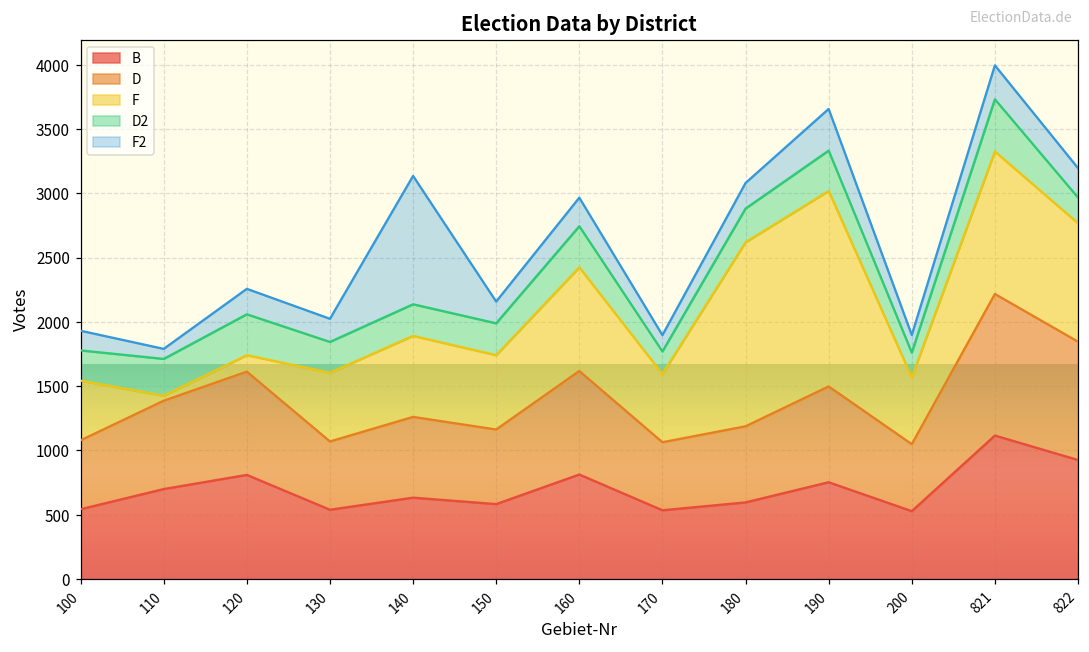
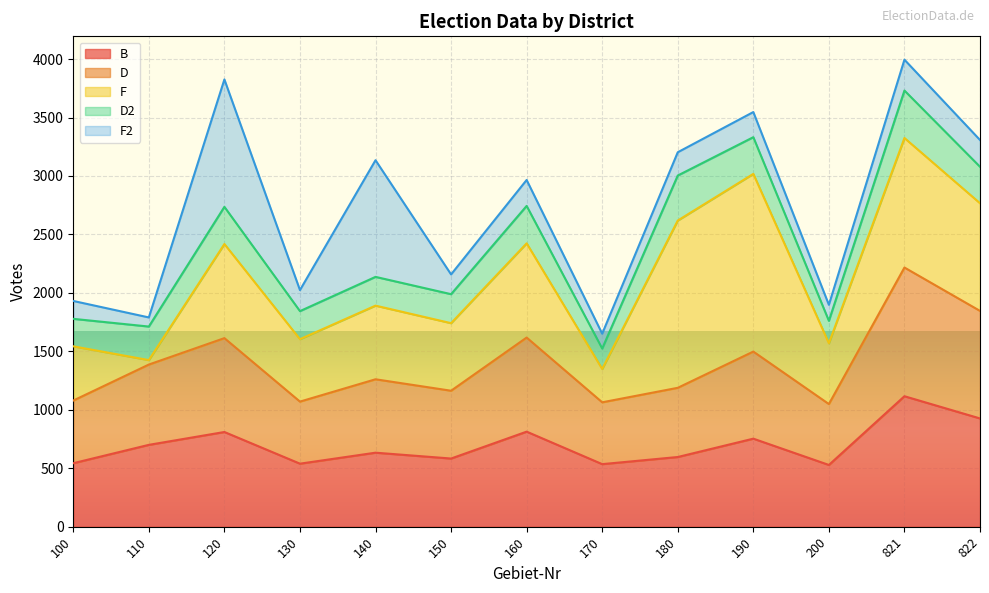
  {
    "F": {
      "100": 460,
      "110": 40,
-     "120": 130,
+     "120": 810,
      "130": 530,
      "140": 630,
      "150": 580,
      "160": 810,
-     "170": 530,
+     "170": 290,
      "180": 1430,
      "190": 1520,
      "200": 520,
      "821": 1110,
      "822": 920
    },
    "D2": {
      "100": 240,
      "110": 290,
      "120": 320,
      "130": 240,
      "140": 250,
      "150": 250,
      "160": 320,
      "170": 180,
-     "180": 260,
+     "180": 390,
      "190": 310,
      "200": 190,
      "821": 410,
-     "822": 200
+     "822": 310
    },
    "F2": {
      "100": 150,
      "110": 80,
-     "120": 200,
+     "120": 1090,
      "130": 180,
      "140": 1000,
      "150": 170,
      "160": 220,
      "170": 130,
      "180": 200,
-     "190": 320,
+     "190": 220,
      "200": 140,
      "821": 260,
      "822": 230
    }
  }
